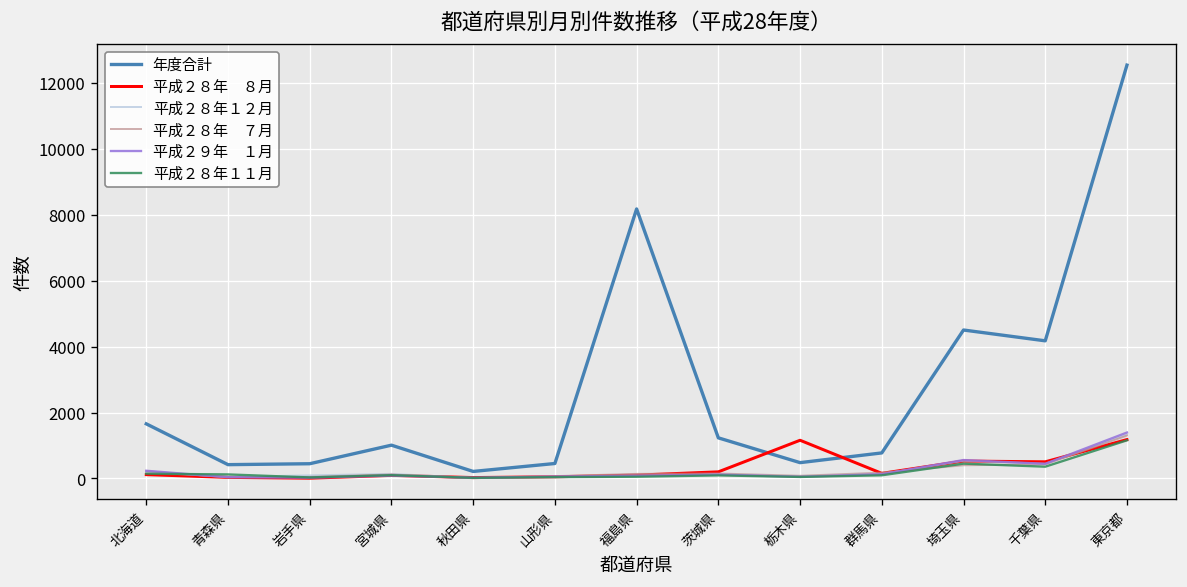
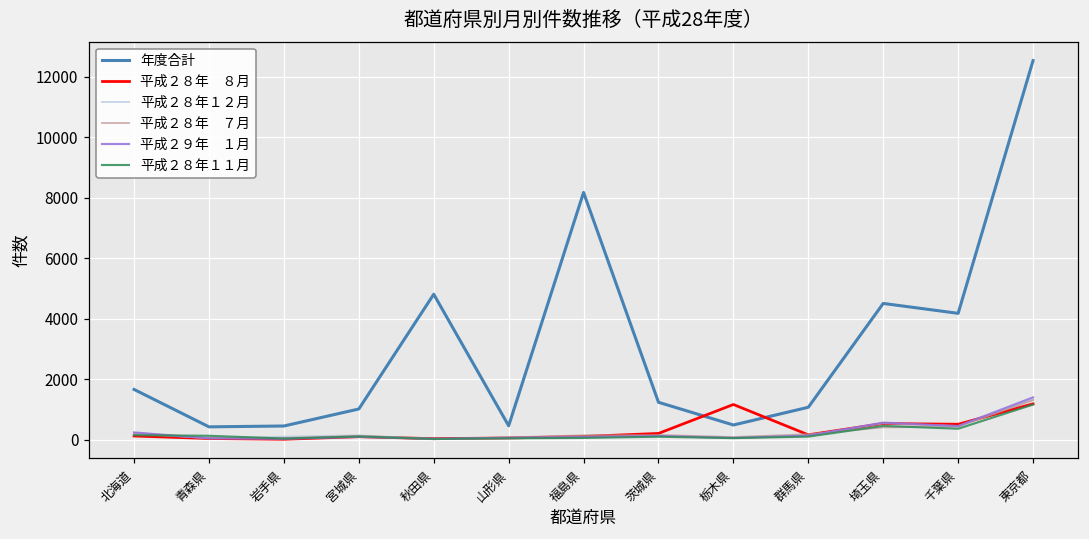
  {
    "年度合計": {
      "北海道": 1700,
      "青森県": 400,
      "岩手県": 400,
      "宮城県": 1000,
-     "秋田県": 200,
+     "秋田県": 4800,
      "山形県": 500,
      "福島県": 8200,
      "茨城県": 1200,
      "栃木県": 500,
-     "群馬県": 800,
+     "群馬県": 1100,
      "埼玉県": 4500,
      "千葉県": 4200,
      "東京都": 12500
    },
    "平成２８年 ８月": {
      "栃木県": 1200
    }
  }
